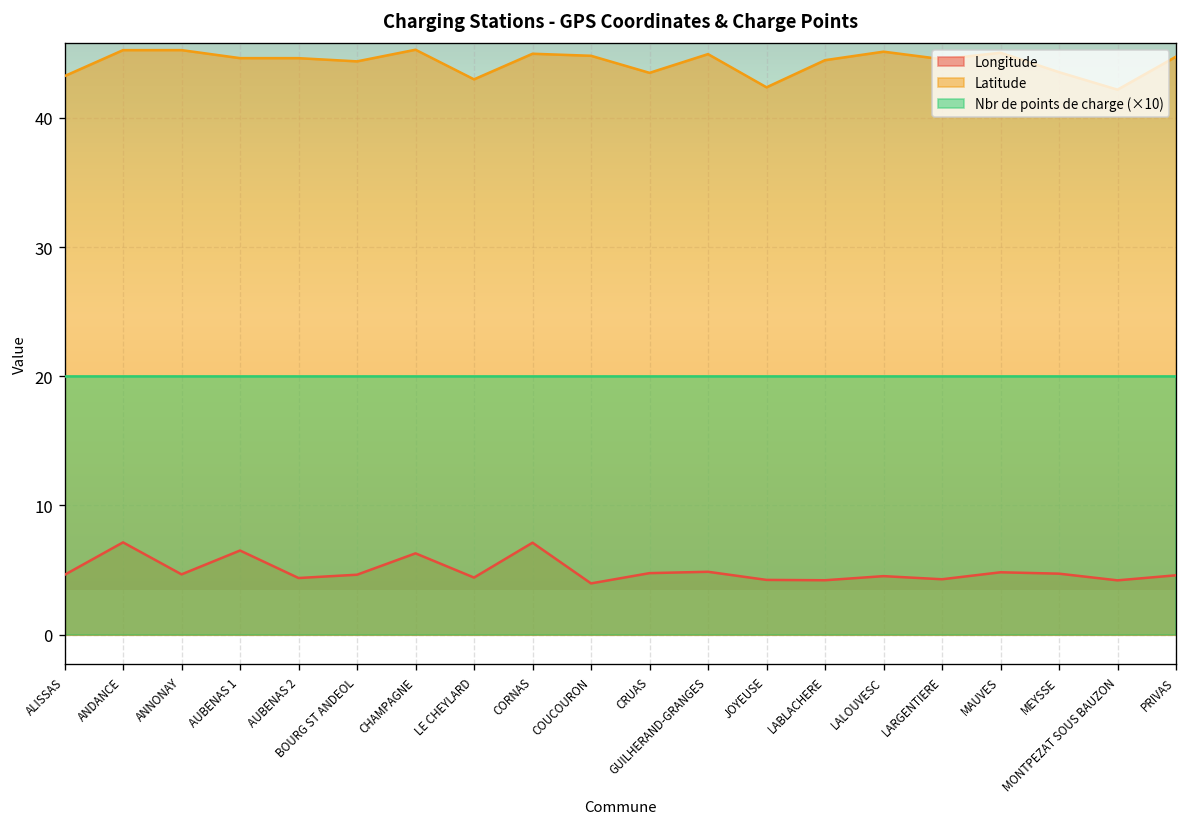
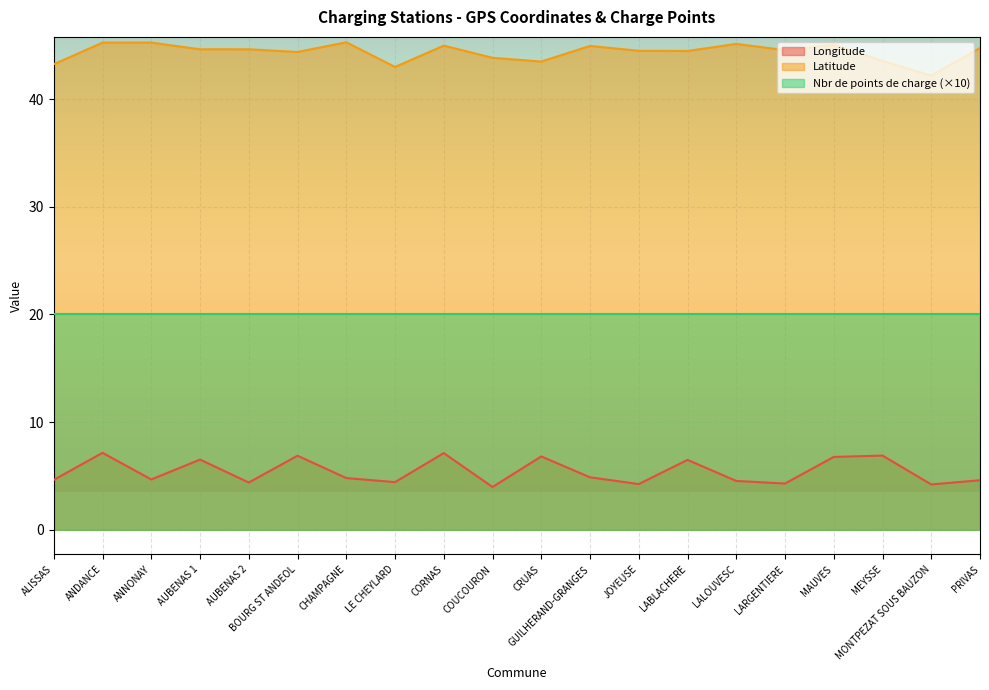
  {
    "Longitude": {
      "ALISSAS": 4.6,
      "ANDANCE": 7.1,
      "ANNONAY": 4.7,
      "AUBENAS 1": 6.5,
      "AUBENAS 2": 4.4,
-     "BOURG ST ANDEOL": 4.6,
-     "CHAMPAGNE": 6.3,
+     "BOURG ST ANDEOL": 6.9,
+     "CHAMPAGNE": 4.8,
      "LE CHEYLARD": 4.4,
      "CORNAS": 7.1,
      "COUCOURON": 4.0,
-     "CRUAS": 4.8,
+     "CRUAS": 6.8,
      "GUILHERAND-GRANGES": 4.9,
      "JOYEUSE": 4.2,
-     "LABLACHERE": 4.2,
+     "LABLACHERE": 6.5,
      "LALOUVESC": 4.5,
      "LARGENTIERE": 4.3,
-     "MAUVES": 4.8,
-     "MEYSSE": 4.7,
+     "MAUVES": 6.8,
+     "MEYSSE": 6.9,
      "MONTPEZAT SOUS BAUZON": 4.2,
      "PRIVAS": 4.6
    },
    "Latitude": {
      "ALISSAS": 43.2,
      "ANDANCE": 45.2,
      "ANNONAY": 45.2,
      "AUBENAS 1": 44.6,
      "AUBENAS 2": 44.6,
      "BOURG ST ANDEOL": 44.4,
      "CHAMPAGNE": 45.3,
      "LE CHEYLARD": 43.0,
      "CORNAS": 45.0,
-     "COUCOURON": 44.8,
+     "COUCOURON": 43.8,
      "CRUAS": 43.5,
      "GUILHERAND-GRANGES": 44.9,
-     "JOYEUSE": 42.4,
+     "JOYEUSE": 44.5,
      "LABLACHERE": 44.5,
      "LALOUVESC": 45.1,
      "PRIVAS": 44.7
    },
    "Nbr de points de charge (×10)": {
      "ALISSAS": 20.0,
      "ANDANCE": 20.0,
      "ANNONAY": 20.0,
      "AUBENAS 1": 20.0,
      "AUBENAS 2": 20.0,
      "BOURG ST ANDEOL": 20.0,
      "CHAMPAGNE": 20.0,
      "LE CHEYLARD": 20.0,
      "CORNAS": 20.0,
      "COUCOURON": 20.0,
      "CRUAS": 20.0,
      "GUILHERAND-GRANGES": 20.0,
      "JOYEUSE": 20.0,
      "LABLACHERE": 20.0,
      "LALOUVESC": 20.0,
      "LARGENTIERE": 20.0,
      "MAUVES": 20.0,
      "MEYSSE": 20.0,
      "MONTPEZAT SOUS BAUZON": 20.0,
      "PRIVAS": 20.0
    }
  }
